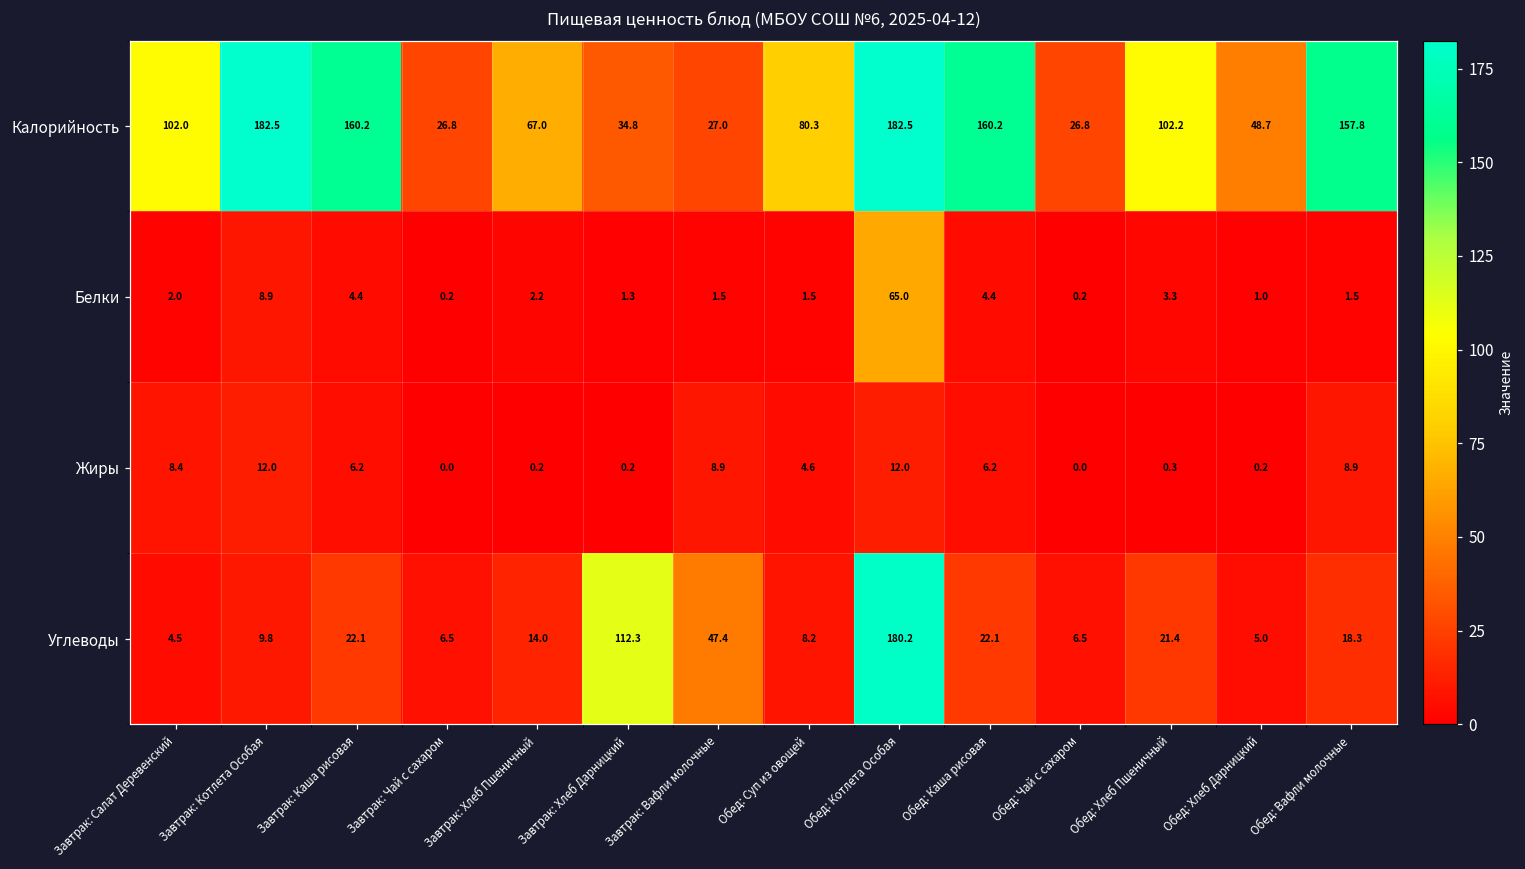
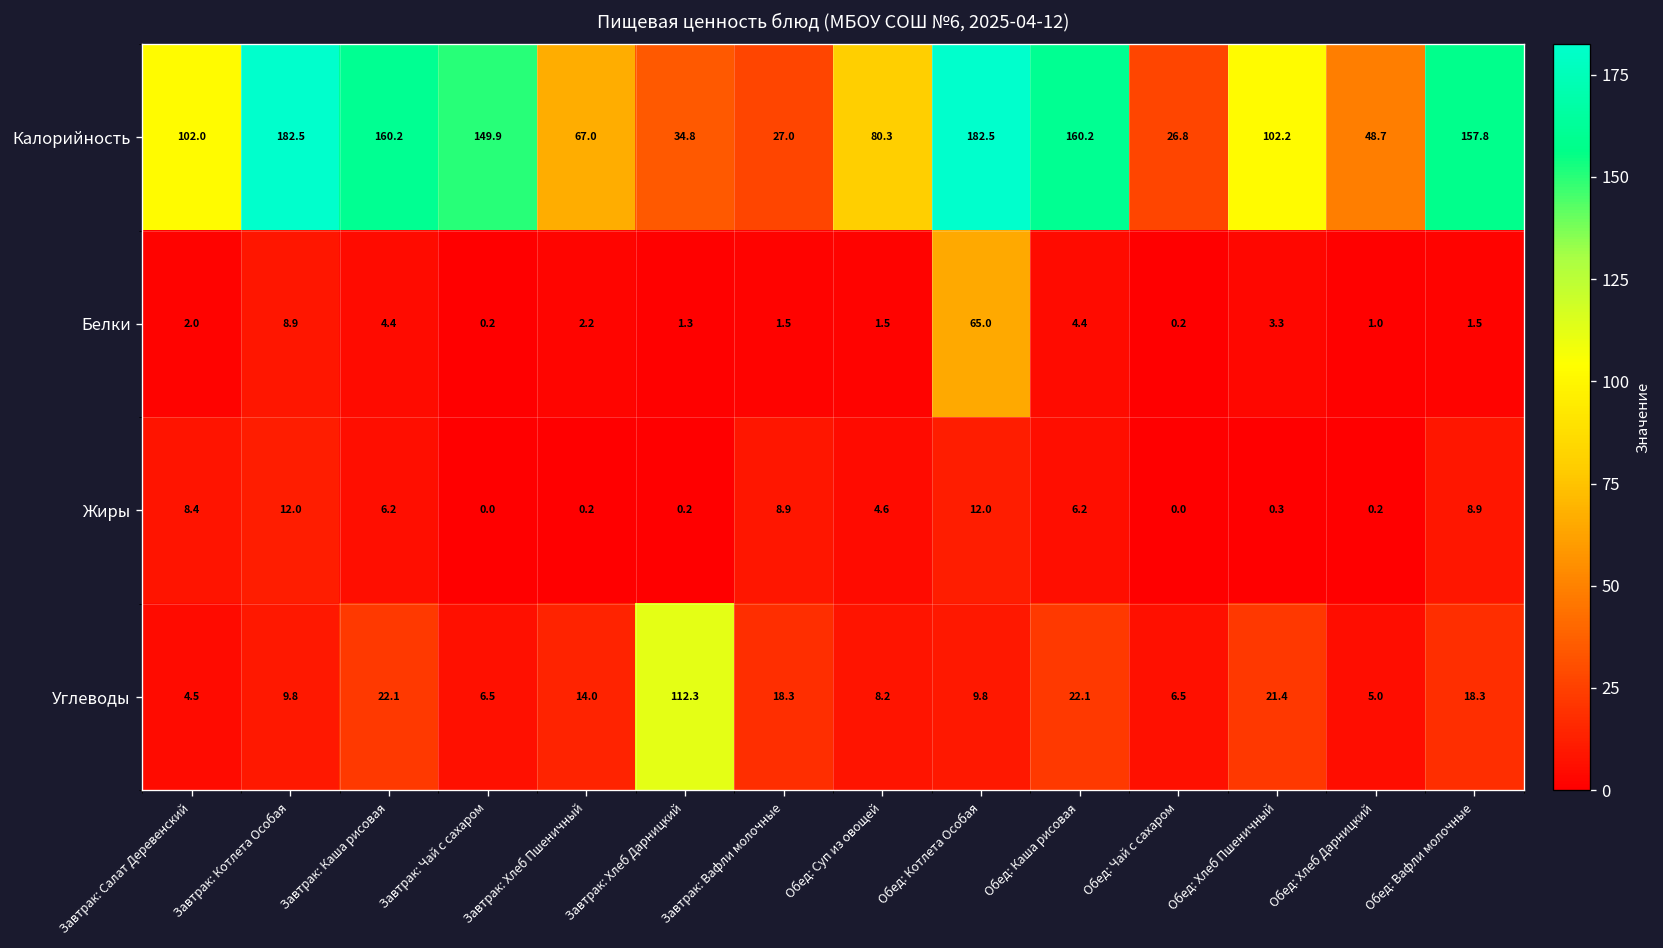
  {
    "Калорийность": {
      "Завтрак: Салат Деревенский": 102.0,
      "Завтрак: Котлета Особая": 182.5,
      "Завтрак: Каша рисовая": 160.2,
-     "Завтрак: Чай с сахаром": 26.8,
+     "Завтрак: Чай с сахаром": 149.9,
      "Завтрак: Хлеб Пшеничный": 67.0,
      "Завтрак: Хлеб Дарницкий": 34.8,
      "Завтрак: Вафли молочные": 27.0,
      "Обед: Суп из овощей": 80.3,
      "Обед: Котлета Особая": 182.5,
      "Обед: Каша рисовая": 160.2,
      "Обед: Чай с сахаром": 26.8,
      "Обед: Хлеб Пшеничный": 102.2,
      "Обед: Хлеб Дарницкий": 48.7,
      "Обед: Вафли молочные": 157.8
    },
    "Белки": {
      "Завтрак: Салат Деревенский": 2.0,
      "Завтрак: Котлета Особая": 8.9,
      "Завтрак: Каша рисовая": 4.4,
      "Завтрак: Чай с сахаром": 0.2,
      "Завтрак: Хлеб Пшеничный": 2.2,
      "Завтрак: Хлеб Дарницкий": 1.3,
      "Завтрак: Вафли молочные": 1.5,
      "Обед: Суп из овощей": 1.5,
      "Обед: Котлета Особая": 65.0,
      "Обед: Каша рисовая": 4.4,
      "Обед: Чай с сахаром": 0.2,
      "Обед: Хлеб Пшеничный": 3.3,
      "Обед: Хлеб Дарницкий": 1.0,
      "Обед: Вафли молочные": 1.5
    },
    "Жиры": {
      "Завтрак: Салат Деревенский": 8.4,
      "Завтрак: Котлета Особая": 12.0,
      "Завтрак: Каша рисовая": 6.2,
      "Завтрак: Чай с сахаром": 0.0,
      "Завтрак: Хлеб Пшеничный": 0.2,
      "Завтрак: Хлеб Дарницкий": 0.2,
      "Завтрак: Вафли молочные": 8.9,
      "Обед: Суп из овощей": 4.6,
      "Обед: Котлета Особая": 12.0,
      "Обед: Каша рисовая": 6.2,
      "Обед: Чай с сахаром": 0.0,
      "Обед: Хлеб Пшеничный": 0.3,
      "Обед: Хлеб Дарницкий": 0.2,
      "Обед: Вафли молочные": 8.9
    },
    "Углеводы": {
      "Завтрак: Салат Деревенский": 4.5,
      "Завтрак: Котлета Особая": 9.8,
      "Завтрак: Каша рисовая": 22.1,
      "Завтрак: Чай с сахаром": 6.5,
      "Завтрак: Хлеб Пшеничный": 14.0,
      "Завтрак: Хлеб Дарницкий": 112.3,
-     "Завтрак: Вафли молочные": 47.4,
+     "Завтрак: Вафли молочные": 18.3,
      "Обед: Суп из овощей": 8.2,
-     "Обед: Котлета Особая": 180.2,
+     "Обед: Котлета Особая": 9.8,
      "Обед: Каша рисовая": 22.1,
      "Обед: Чай с сахаром": 6.5,
      "Обед: Хлеб Пшеничный": 21.4,
      "Обед: Хлеб Дарницкий": 5.0,
      "Обед: Вафли молочные": 18.3
    }
  }
